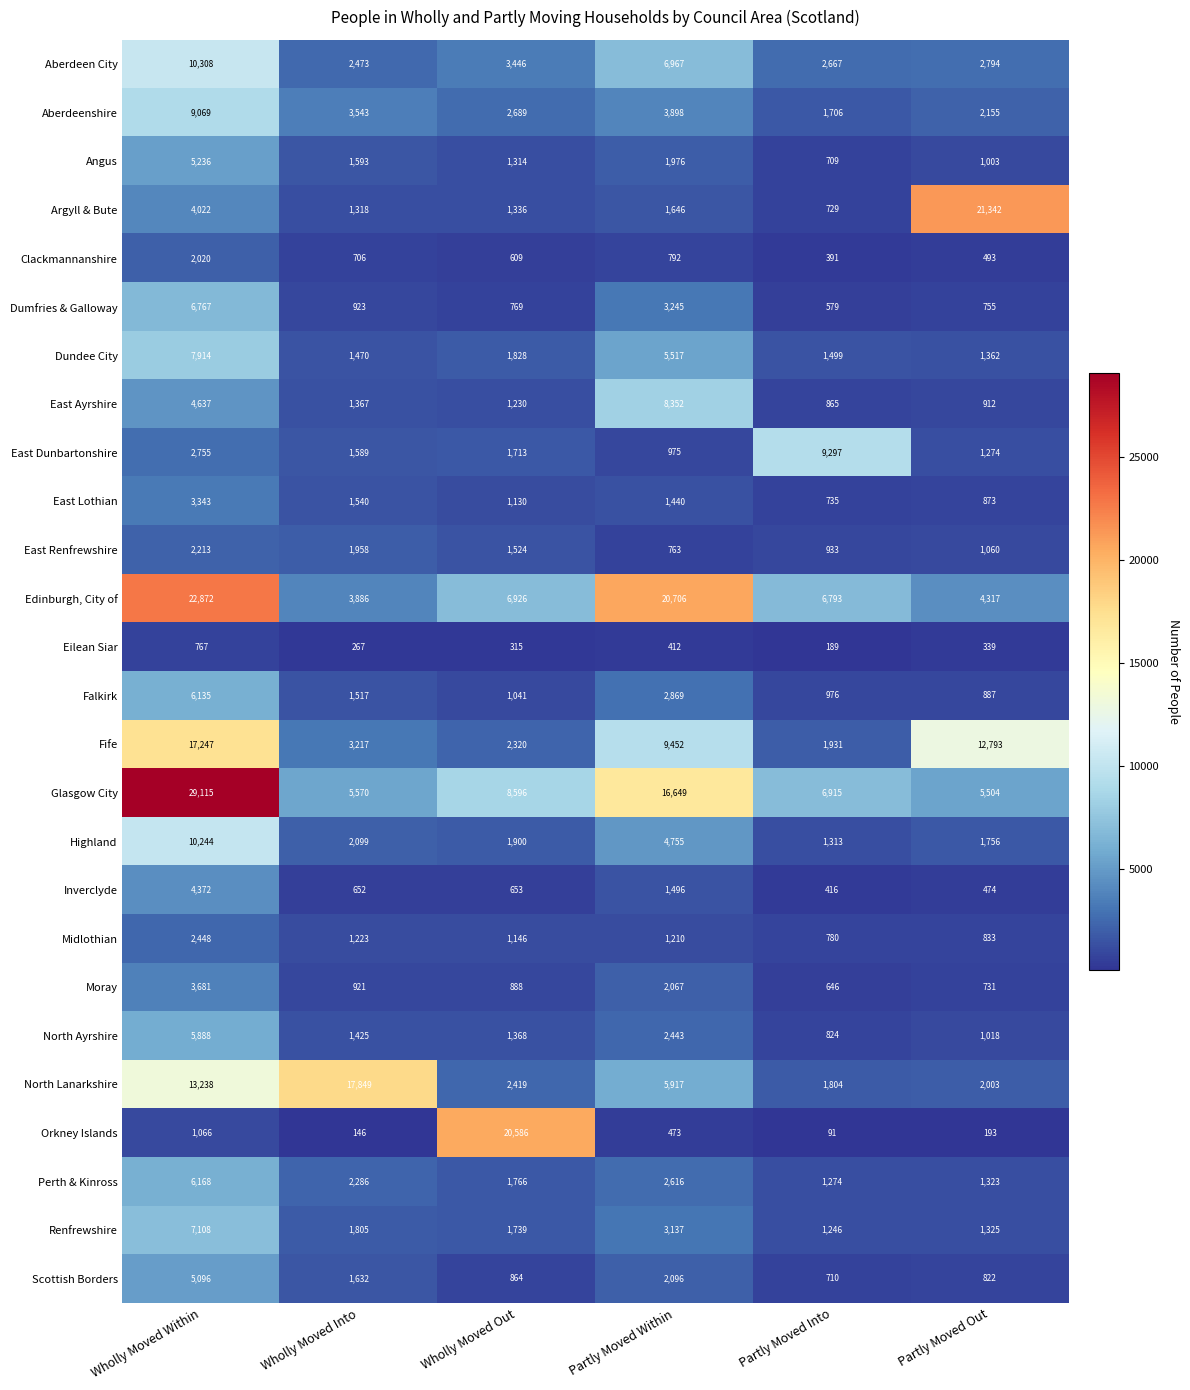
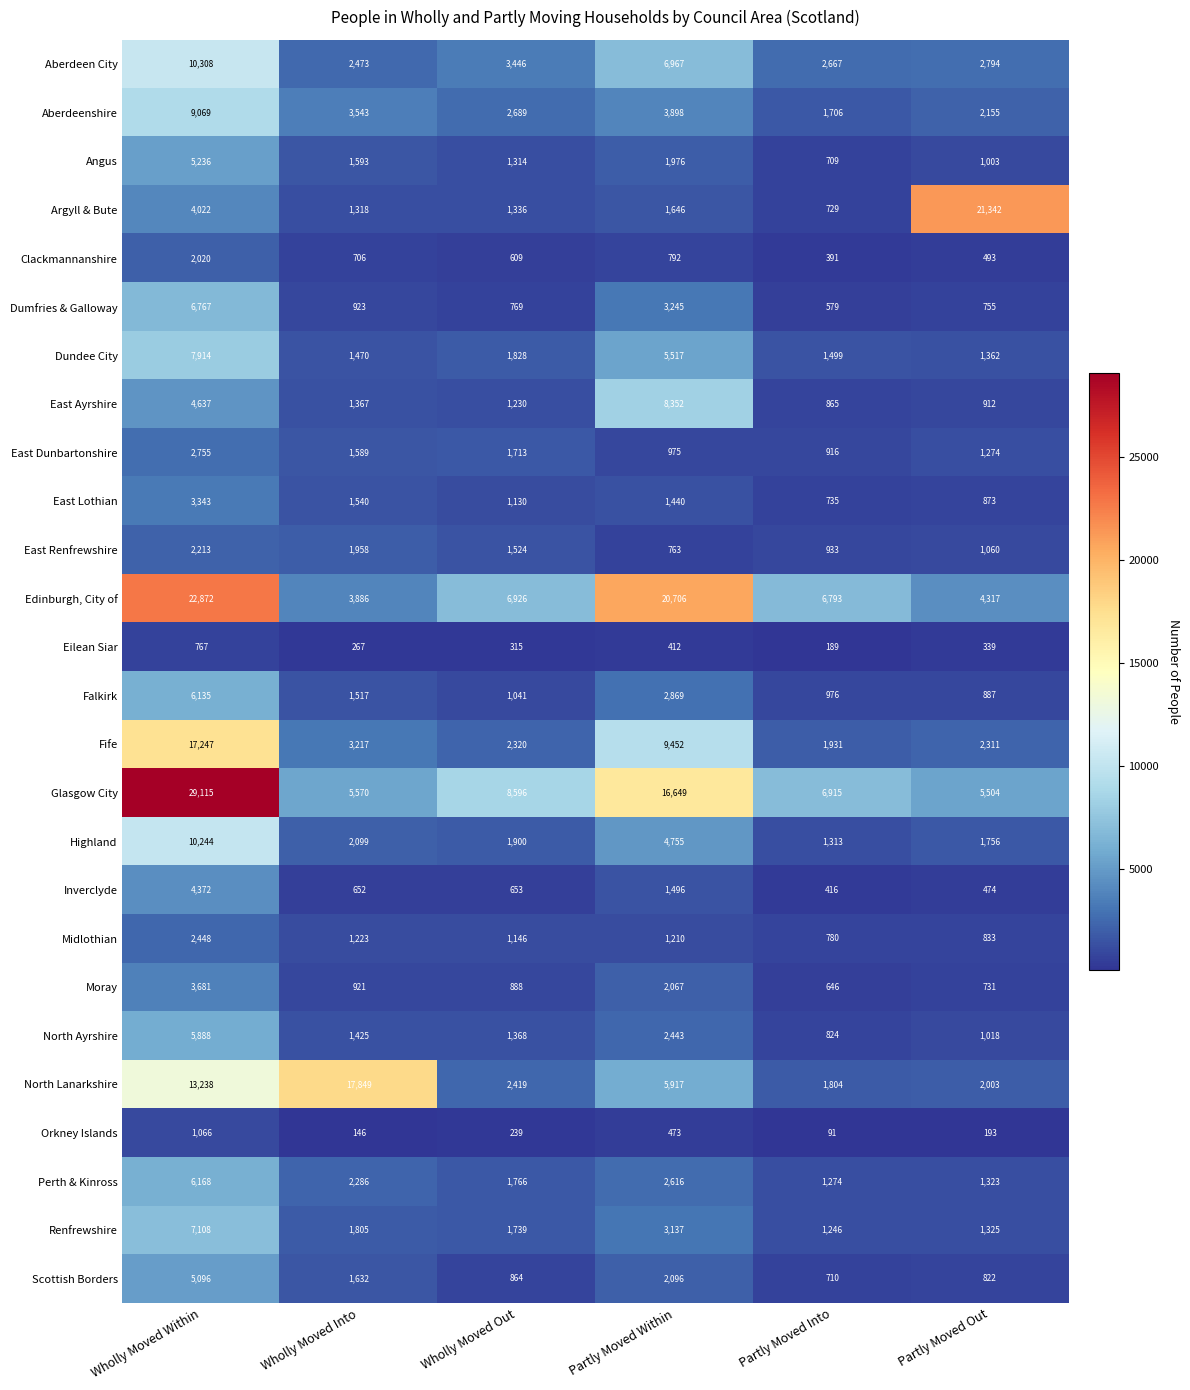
  {
    "Aberdeen City": {
      "Wholly Moved Within": "10,308",
      "Wholly Moved Into": "2,473",
      "Wholly Moved Out": "3,446",
      "Partly Moved Within": "6,967",
      "Partly Moved Into": "2,667",
      "Partly Moved Out": "2,794"
    },
    "Aberdeenshire": {
      "Wholly Moved Within": "9,069",
      "Wholly Moved Into": "3,543",
      "Wholly Moved Out": "2,689",
      "Partly Moved Within": "3,898",
      "Partly Moved Into": "1,706",
      "Partly Moved Out": "2,155"
    },
    "Angus": {
      "Wholly Moved Within": "5,236",
      "Wholly Moved Into": "1,593",
      "Wholly Moved Out": "1,314",
      "Partly Moved Within": "1,976",
      "Partly Moved Into": "709",
      "Partly Moved Out": "1,003"
    },
    "Argyll & Bute": {
      "Wholly Moved Within": "4,022",
      "Wholly Moved Into": "1,318",
      "Wholly Moved Out": "1,336",
      "Partly Moved Within": "1,646",
      "Partly Moved Into": "729",
      "Partly Moved Out": "21,342"
    },
    "Clackmannanshire": {
      "Wholly Moved Within": "2,020",
      "Wholly Moved Into": "706",
      "Wholly Moved Out": "609",
      "Partly Moved Within": "792",
      "Partly Moved Into": "391",
      "Partly Moved Out": "493"
    },
    "Dumfries & Galloway": {
      "Wholly Moved Within": "6,767",
      "Wholly Moved Into": "923",
      "Wholly Moved Out": "769",
      "Partly Moved Within": "3,245",
      "Partly Moved Into": "579",
      "Partly Moved Out": "755"
    },
    "Dundee City": {
      "Wholly Moved Within": "7,914",
      "Wholly Moved Into": "1,470",
      "Wholly Moved Out": "1,828",
      "Partly Moved Within": "5,517",
      "Partly Moved Into": "1,499",
      "Partly Moved Out": "1,362"
    },
    "East Ayrshire": {
      "Wholly Moved Within": "4,637",
      "Wholly Moved Into": "1,367",
      "Wholly Moved Out": "1,230",
      "Partly Moved Within": "8,352",
      "Partly Moved Into": "865",
      "Partly Moved Out": "912"
    },
    "East Dunbartonshire": {
      "Wholly Moved Within": "2,755",
      "Wholly Moved Into": "1,589",
      "Wholly Moved Out": "1,713",
      "Partly Moved Within": "975",
-     "Partly Moved Into": "9,297",
+     "Partly Moved Into": "916",
      "Partly Moved Out": "1,274"
    },
    "East Lothian": {
      "Wholly Moved Within": "3,343",
      "Wholly Moved Into": "1,540",
      "Wholly Moved Out": "1,130",
      "Partly Moved Within": "1,440",
      "Partly Moved Into": "735",
      "Partly Moved Out": "873"
    },
    "East Renfrewshire": {
      "Wholly Moved Within": "2,213",
      "Wholly Moved Into": "1,958",
      "Wholly Moved Out": "1,524",
      "Partly Moved Within": "763",
      "Partly Moved Into": "933",
      "Partly Moved Out": "1,060"
    },
    "Edinburgh, City of": {
      "Wholly Moved Within": "22,872",
      "Wholly Moved Into": "3,886",
      "Wholly Moved Out": "6,926",
      "Partly Moved Within": "20,706",
      "Partly Moved Into": "6,793",
      "Partly Moved Out": "4,317"
    },
    "Eilean Siar": {
      "Wholly Moved Within": "767",
      "Wholly Moved Into": "267",
      "Wholly Moved Out": "315",
      "Partly Moved Within": "412",
      "Partly Moved Into": "189",
      "Partly Moved Out": "339"
    },
    "Falkirk": {
      "Wholly Moved Within": "6,135",
      "Wholly Moved Into": "1,517",
      "Wholly Moved Out": "1,041",
      "Partly Moved Within": "2,869",
      "Partly Moved Into": "976",
      "Partly Moved Out": "887"
    },
    "Fife": {
      "Wholly Moved Within": "17,247",
      "Wholly Moved Into": "3,217",
      "Wholly Moved Out": "2,320",
      "Partly Moved Within": "9,452",
      "Partly Moved Into": "1,931",
-     "Partly Moved Out": "12,793"
+     "Partly Moved Out": "2,311"
    },
    "Glasgow City": {
      "Wholly Moved Within": "29,115",
      "Wholly Moved Into": "5,570",
      "Wholly Moved Out": "8,596",
      "Partly Moved Within": "16,649",
      "Partly Moved Into": "6,915",
      "Partly Moved Out": "5,504"
    },
    "Highland": {
      "Wholly Moved Within": "10,244",
      "Wholly Moved Into": "2,099",
      "Wholly Moved Out": "1,900",
      "Partly Moved Within": "4,755",
      "Partly Moved Into": "1,313",
      "Partly Moved Out": "1,756"
    },
    "Inverclyde": {
      "Wholly Moved Within": "4,372",
      "Wholly Moved Into": "652",
      "Wholly Moved Out": "653",
      "Partly Moved Within": "1,496",
      "Partly Moved Into": "416",
      "Partly Moved Out": "474"
    },
    "Midlothian": {
      "Wholly Moved Within": "2,448",
      "Wholly Moved Into": "1,223",
      "Wholly Moved Out": "1,146",
      "Partly Moved Within": "1,210",
      "Partly Moved Into": "780",
      "Partly Moved Out": "833"
    },
    "Moray": {
      "Wholly Moved Within": "3,681",
      "Wholly Moved Into": "921",
      "Wholly Moved Out": "888",
      "Partly Moved Within": "2,067",
      "Partly Moved Into": "646",
      "Partly Moved Out": "731"
    },
    "North Ayrshire": {
      "Wholly Moved Within": "5,888",
      "Wholly Moved Into": "1,425",
      "Wholly Moved Out": "1,368",
      "Partly Moved Within": "2,443",
      "Partly Moved Into": "824",
      "Partly Moved Out": "1,018"
    },
    "North Lanarkshire": {
      "Wholly Moved Within": "13,238",
      "Wholly Moved Into": "17,849",
      "Wholly Moved Out": "2,419",
      "Partly Moved Within": "5,917",
      "Partly Moved Into": "1,804",
      "Partly Moved Out": "2,003"
    },
    "Orkney Islands": {
      "Wholly Moved Within": "1,066",
      "Wholly Moved Into": "146",
-     "Wholly Moved Out": "20,586",
+     "Wholly Moved Out": "239",
      "Partly Moved Within": "473",
      "Partly Moved Into": "91",
      "Partly Moved Out": "193"
    },
    "Perth & Kinross": {
      "Wholly Moved Within": "6,168",
      "Wholly Moved Into": "2,286",
      "Wholly Moved Out": "1,766",
      "Partly Moved Within": "2,616",
      "Partly Moved Into": "1,274",
      "Partly Moved Out": "1,323"
    },
    "Renfrewshire": {
      "Wholly Moved Within": "7,108",
      "Wholly Moved Into": "1,805",
      "Wholly Moved Out": "1,739",
      "Partly Moved Within": "3,137",
      "Partly Moved Into": "1,246",
      "Partly Moved Out": "1,325"
    },
    "Scottish Borders": {
      "Wholly Moved Within": "5,096",
      "Wholly Moved Into": "1,632",
      "Wholly Moved Out": "864",
      "Partly Moved Within": "2,096",
      "Partly Moved Into": "710",
      "Partly Moved Out": "822"
    }
  }
